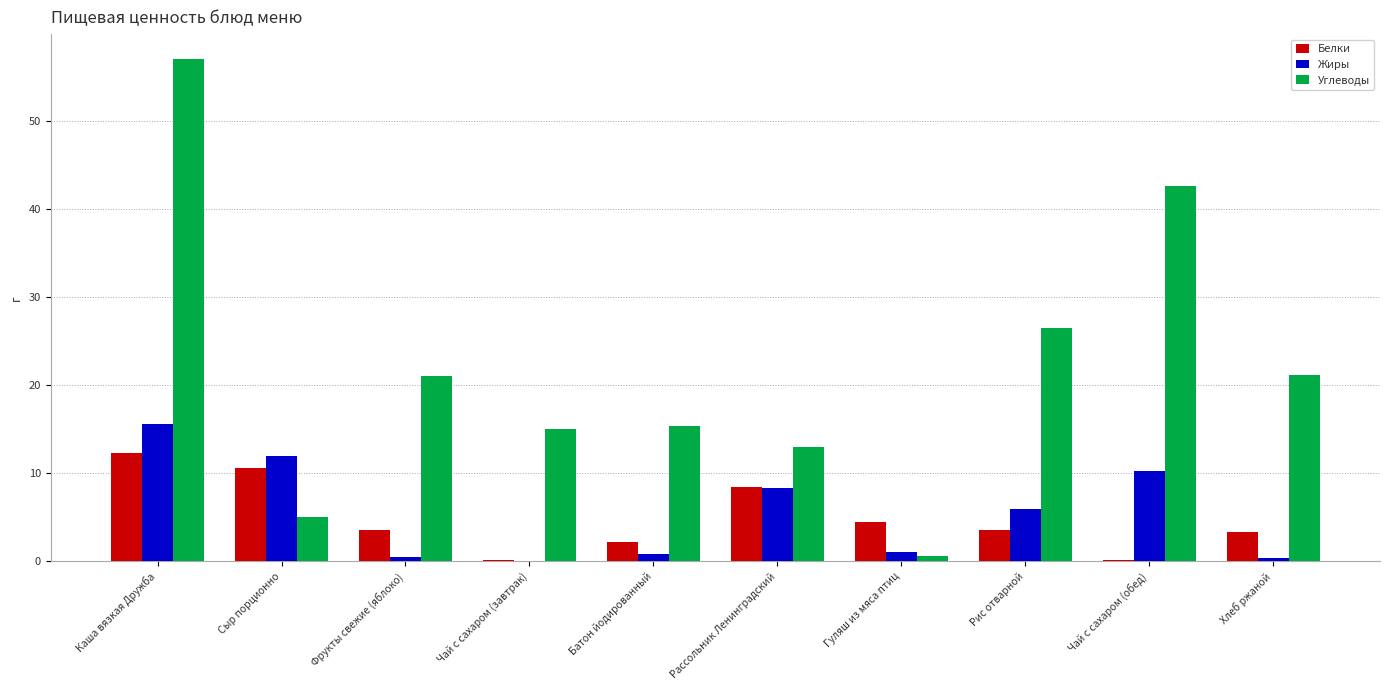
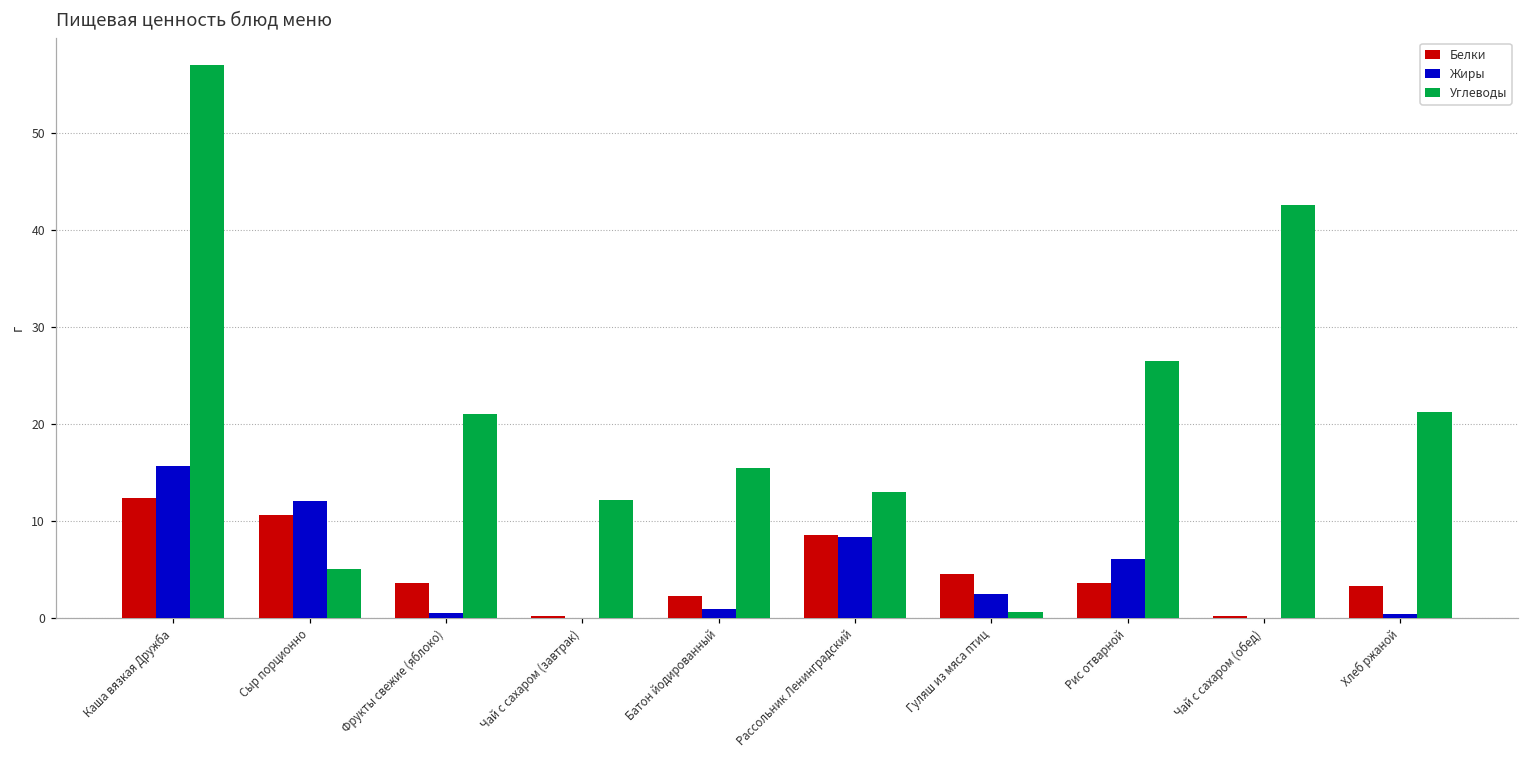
  {
    "Белки": {
      "Каша вязкая Дружба": 12,
      "Сыр порционно": 11,
      "Фрукты свежие (яблоко)": 4,
      "Батон йодированный": 2,
      "Рассольник Ленинградский": 9,
      "Гуляш из мяса птиц": 5,
      "Рис отварной": 4,
      "Хлеб ржаной": 3
    },
    "Жиры": {
      "Каша вязкая Дружба": 16,
      "Сыр порционно": 12,
      "Фрукты свежие (яблоко)": 1,
      "Чай с сахаром (завтрак)": 0,
      "Батон йодированный": 1,
      "Рассольник Ленинградский": 8,
-     "Гуляш из мяса птиц": 1,
+     "Гуляш из мяса птиц": 2,
      "Рис отварной": 6,
-     "Чай с сахаром (обед)": 10,
+     "Чай с сахаром (обед)": 0,
      "Хлеб ржаной": 0
    },
    "Углеводы": {
      "Каша вязкая Дружба": 57,
      "Сыр порционно": 5,
      "Фрукты свежие (яблоко)": 21,
-     "Чай с сахаром (завтрак)": 15,
+     "Чай с сахаром (завтрак)": 12,
      "Батон йодированный": 15,
      "Рассольник Ленинградский": 13,
      "Гуляш из мяса птиц": 1,
      "Рис отварной": 27,
      "Чай с сахаром (обед)": 43,
      "Хлеб ржаной": 21
    }
  }
